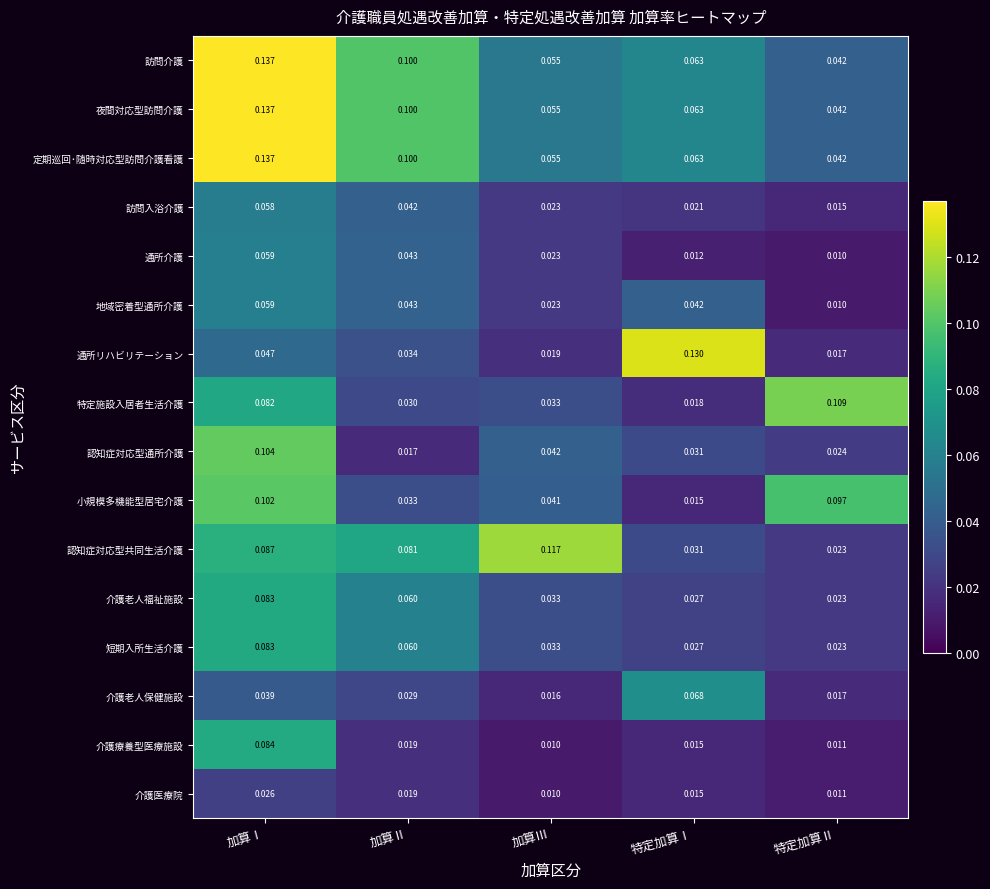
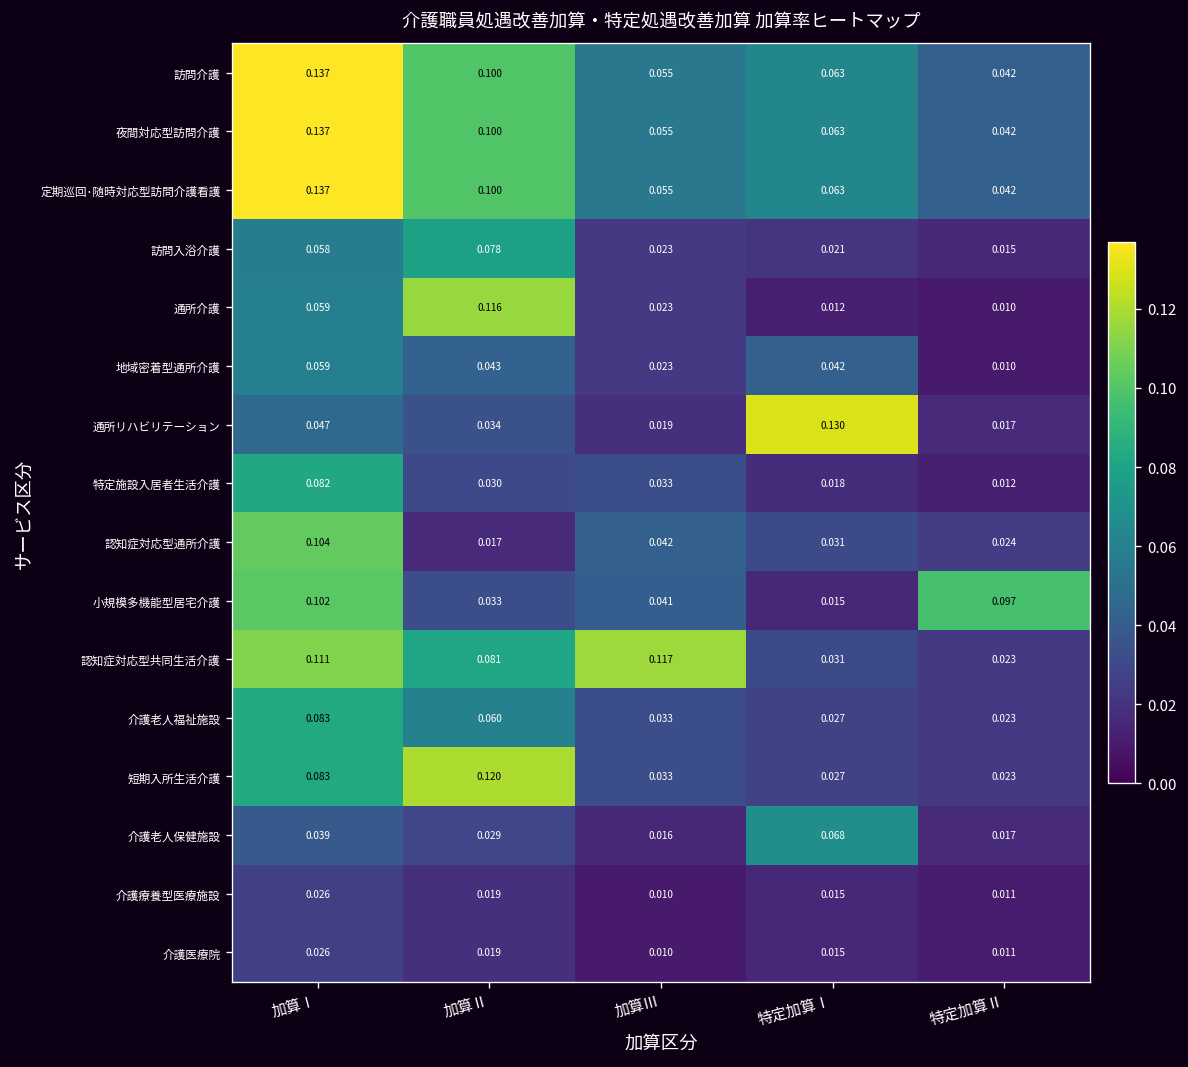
  {
    "訪問介護": {
      "加算Ⅰ": 0.137,
      "加算Ⅱ": 0.100,
      "加算Ⅲ": 0.055,
      "特定加算Ⅰ": 0.063,
      "特定加算Ⅱ": 0.042
    },
    "夜間対応型訪問介護": {
      "加算Ⅰ": 0.137,
      "加算Ⅱ": 0.100,
      "加算Ⅲ": 0.055,
      "特定加算Ⅰ": 0.063,
      "特定加算Ⅱ": 0.042
    },
    "定期巡回･随時対応型訪問介護看護": {
      "加算Ⅰ": 0.137,
      "加算Ⅱ": 0.100,
      "加算Ⅲ": 0.055,
      "特定加算Ⅰ": 0.063,
      "特定加算Ⅱ": 0.042
    },
    "訪問入浴介護": {
      "加算Ⅰ": 0.058,
-     "加算Ⅱ": 0.042,
+     "加算Ⅱ": 0.078,
      "加算Ⅲ": 0.023,
      "特定加算Ⅰ": 0.021,
      "特定加算Ⅱ": 0.015
    },
    "通所介護": {
      "加算Ⅰ": 0.059,
-     "加算Ⅱ": 0.043,
+     "加算Ⅱ": 0.116,
      "加算Ⅲ": 0.023,
      "特定加算Ⅰ": 0.012,
      "特定加算Ⅱ": 0.010
    },
    "地域密着型通所介護": {
      "加算Ⅰ": 0.059,
      "加算Ⅱ": 0.043,
      "加算Ⅲ": 0.023,
      "特定加算Ⅰ": 0.042,
      "特定加算Ⅱ": 0.010
    },
    "通所リハビリテーション": {
      "加算Ⅰ": 0.047,
      "加算Ⅱ": 0.034,
      "加算Ⅲ": 0.019,
      "特定加算Ⅰ": 0.130,
      "特定加算Ⅱ": 0.017
    },
    "特定施設入居者生活介護": {
      "加算Ⅰ": 0.082,
      "加算Ⅱ": 0.030,
      "加算Ⅲ": 0.033,
      "特定加算Ⅰ": 0.018,
-     "特定加算Ⅱ": 0.109
+     "特定加算Ⅱ": 0.012
    },
    "認知症対応型通所介護": {
      "加算Ⅰ": 0.104,
      "加算Ⅱ": 0.017,
      "加算Ⅲ": 0.042,
      "特定加算Ⅰ": 0.031,
      "特定加算Ⅱ": 0.024
    },
    "小規模多機能型居宅介護": {
      "加算Ⅰ": 0.102,
      "加算Ⅱ": 0.033,
      "加算Ⅲ": 0.041,
      "特定加算Ⅰ": 0.015,
      "特定加算Ⅱ": 0.097
    },
    "認知症対応型共同生活介護": {
-     "加算Ⅰ": 0.087,
+     "加算Ⅰ": 0.111,
      "加算Ⅱ": 0.081,
      "加算Ⅲ": 0.117,
      "特定加算Ⅰ": 0.031,
      "特定加算Ⅱ": 0.023
    },
    "介護老人福祉施設": {
      "加算Ⅰ": 0.083,
      "加算Ⅱ": 0.060,
      "加算Ⅲ": 0.033,
      "特定加算Ⅰ": 0.027,
      "特定加算Ⅱ": 0.023
    },
    "短期入所生活介護": {
      "加算Ⅰ": 0.083,
-     "加算Ⅱ": 0.060,
+     "加算Ⅱ": 0.120,
      "加算Ⅲ": 0.033,
      "特定加算Ⅰ": 0.027,
      "特定加算Ⅱ": 0.023
    },
    "介護老人保健施設": {
      "加算Ⅰ": 0.039,
      "加算Ⅱ": 0.029,
      "加算Ⅲ": 0.016,
      "特定加算Ⅰ": 0.068,
      "特定加算Ⅱ": 0.017
    },
    "介護療養型医療施設": {
-     "加算Ⅰ": 0.084,
+     "加算Ⅰ": 0.026,
      "加算Ⅱ": 0.019,
      "加算Ⅲ": 0.010,
      "特定加算Ⅰ": 0.015,
      "特定加算Ⅱ": 0.011
    },
    "介護医療院": {
      "加算Ⅰ": 0.026,
      "加算Ⅱ": 0.019,
      "加算Ⅲ": 0.010,
      "特定加算Ⅰ": 0.015,
      "特定加算Ⅱ": 0.011
    }
  }
